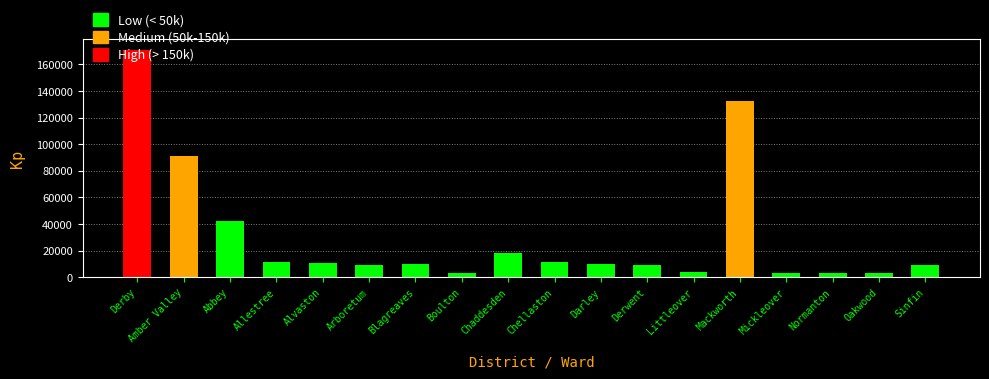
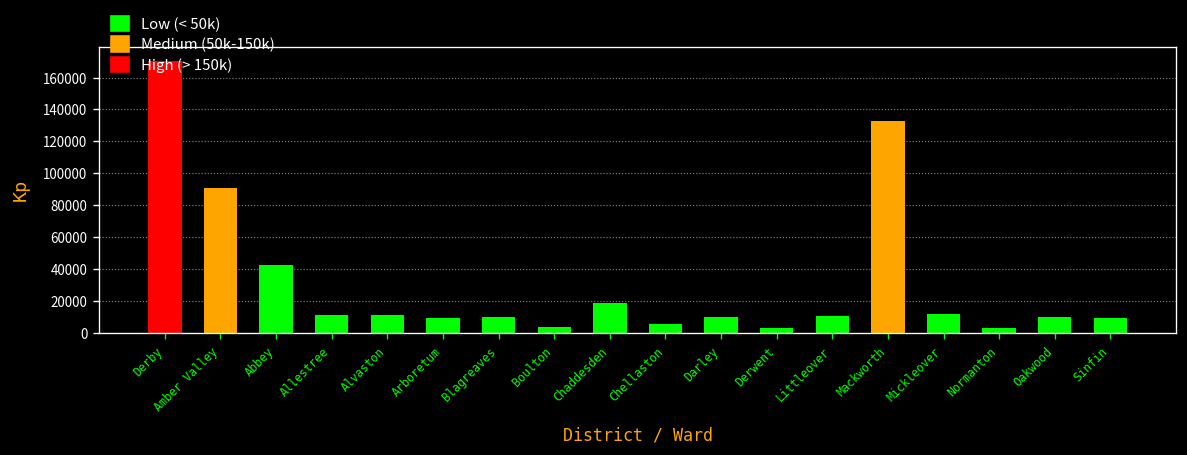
  {
    "Derby": 171000,
    "Amber Valley": 91000,
    "Abbey": 43000,
    "Allestree": 11000,
    "Alvaston": 11000,
    "Arboretum": 9000,
    "Blagreaves": 10000,
    "Boulton": 3000,
    "Chaddesden": 18000,
-   "Chellaston": 11000,
+   "Chellaston": 5000,
    "Darley": 10000,
-   "Derwent": 9000,
-   "Littleover": 4000,
+   "Derwent": 3000,
+   "Littleover": 11000,
    "Mackworth": 133000,
-   "Mickleover": 3000,
+   "Mickleover": 12000,
    "Normanton": 3000,
-   "Oakwood": 3000,
+   "Oakwood": 10000,
    "Sinfin": 9000
  }
